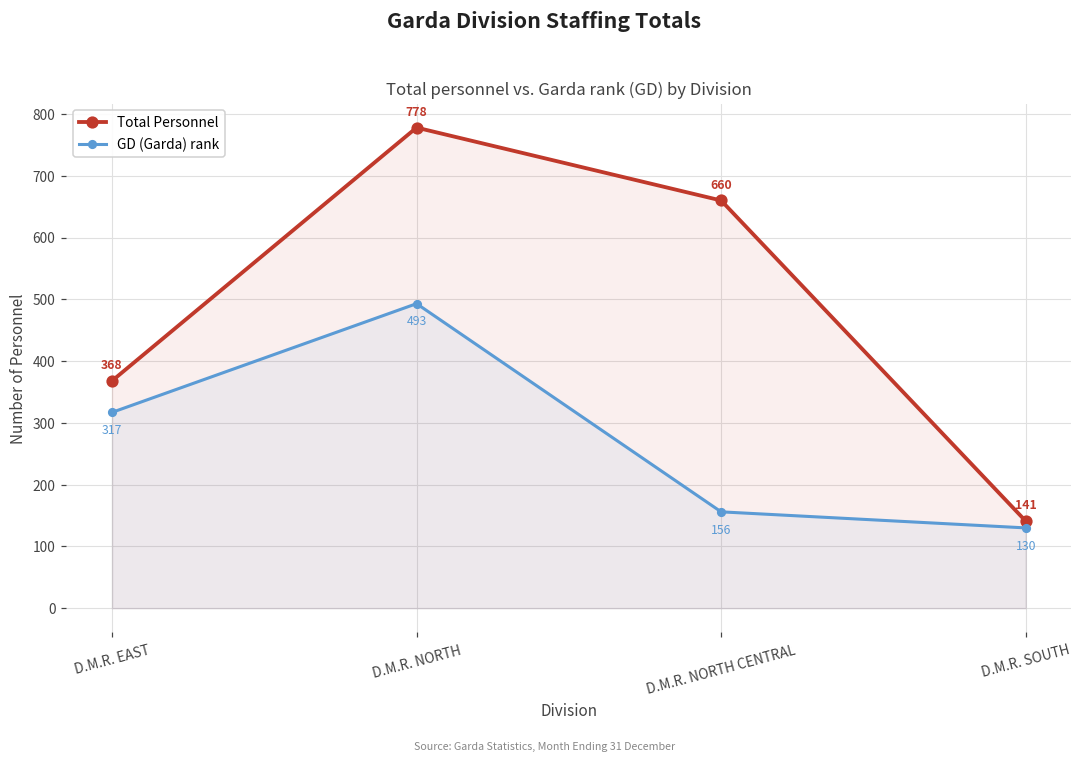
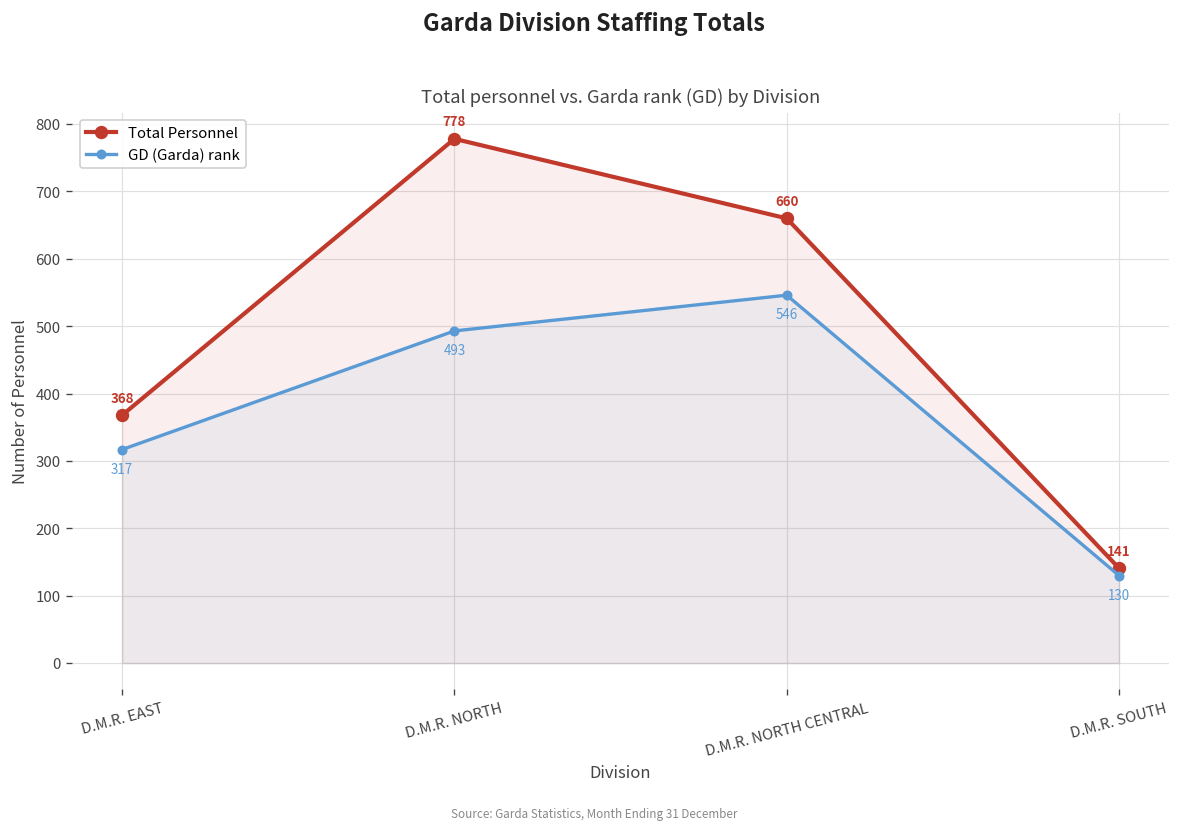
  {
    "Total Personnel": {
      "D.M.R. EAST": 368,
      "D.M.R. NORTH": 778,
      "D.M.R. NORTH CENTRAL": 660,
      "D.M.R. SOUTH": 141
    },
    "GD (Garda) rank": {
      "D.M.R. EAST": 317,
      "D.M.R. NORTH": 493,
-     "D.M.R. NORTH CENTRAL": 156,
+     "D.M.R. NORTH CENTRAL": 546,
      "D.M.R. SOUTH": 130
    }
  }
